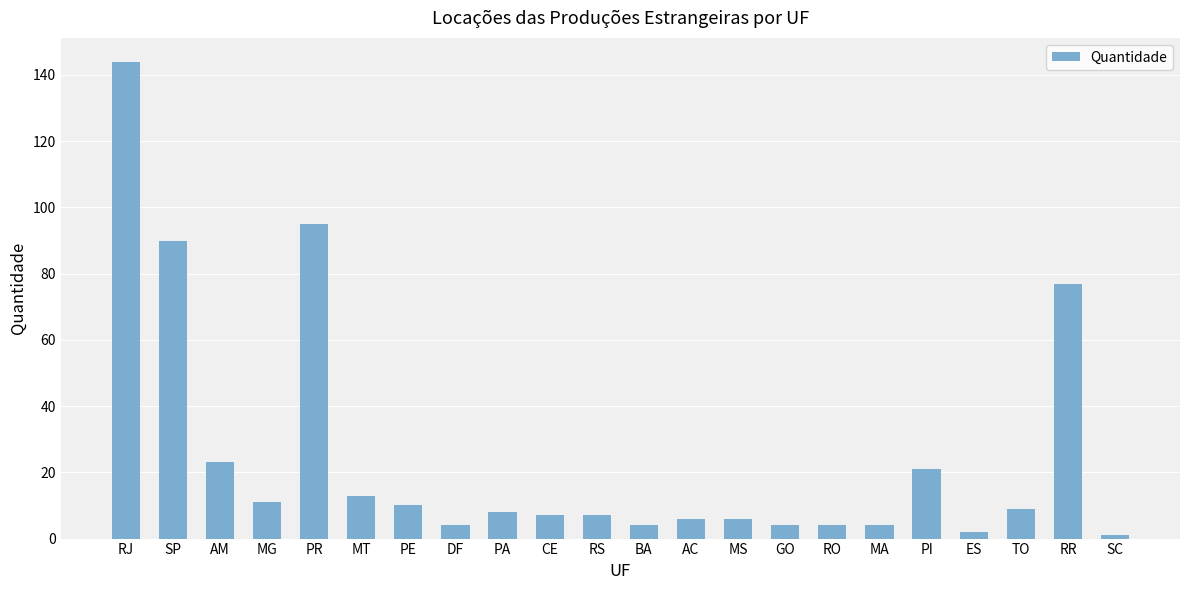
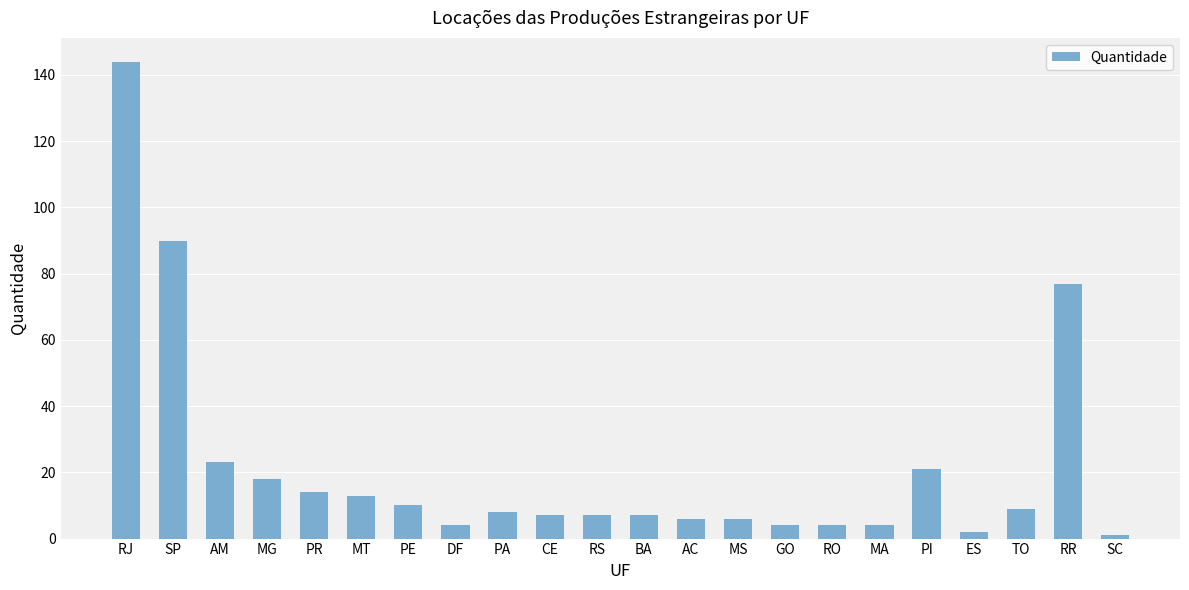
  {
    "RJ": 144,
    "SP": 90,
    "AM": 23,
-   "MG": 11,
-   "PR": 95,
+   "MG": 18,
+   "PR": 14,
    "MT": 13,
    "PE": 10,
    "DF": 4,
    "PA": 8,
    "CE": 7,
    "RS": 7,
-   "BA": 4,
+   "BA": 7,
    "AC": 6,
    "MS": 6,
    "GO": 4,
    "RO": 4,
    "MA": 4,
    "PI": 21,
    "ES": 2,
    "TO": 9,
    "RR": 77,
    "SC": 1
  }
